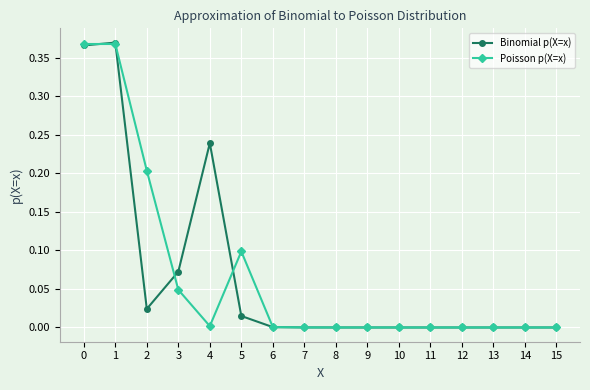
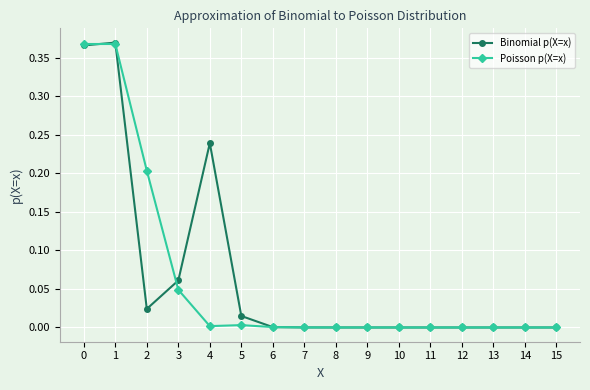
  {
    "Binomial p(X=x)": {
      "2": 0.02,
-     "3": 0.07,
+     "3": 0.06,
      "4": 0.24,
      "5": 0.01
    },
    "Poisson p(X=x)": {
      "2": 0.20,
      "3": 0.05,
      "4": 0.00,
-     "5": 0.10
+     "5": 0.00
    }
  }
